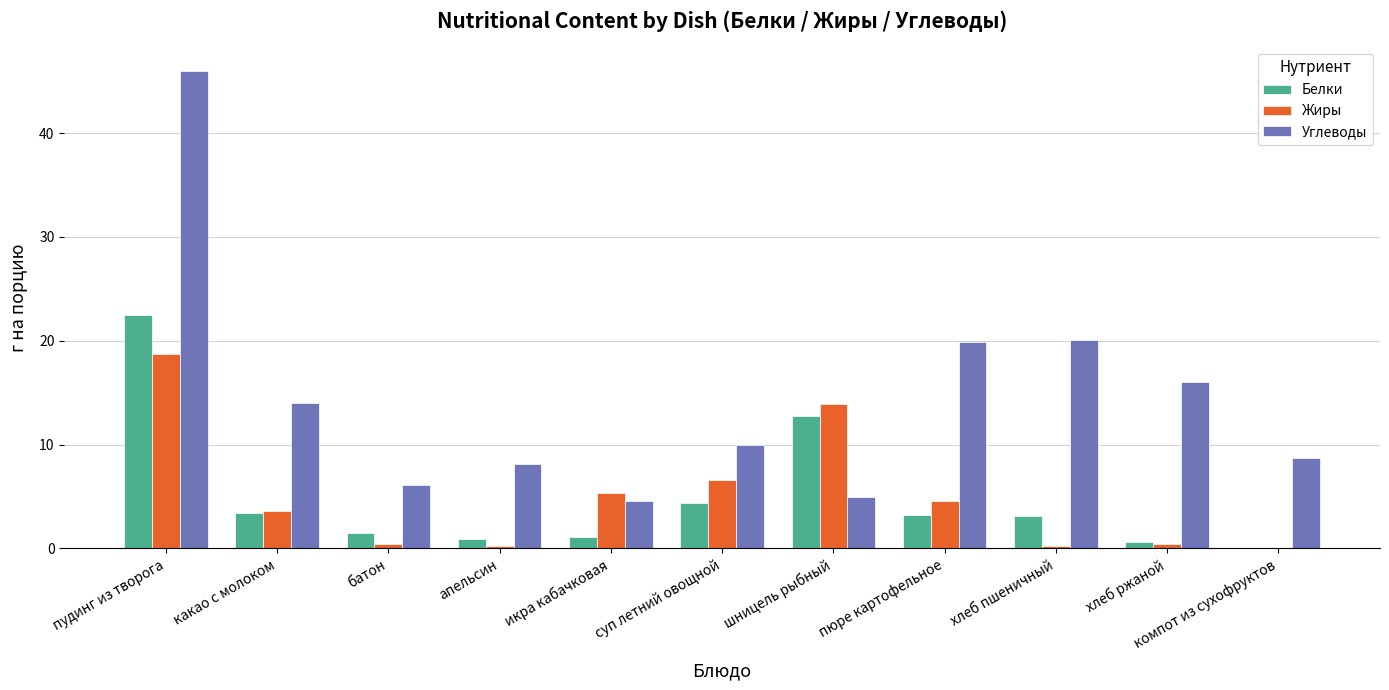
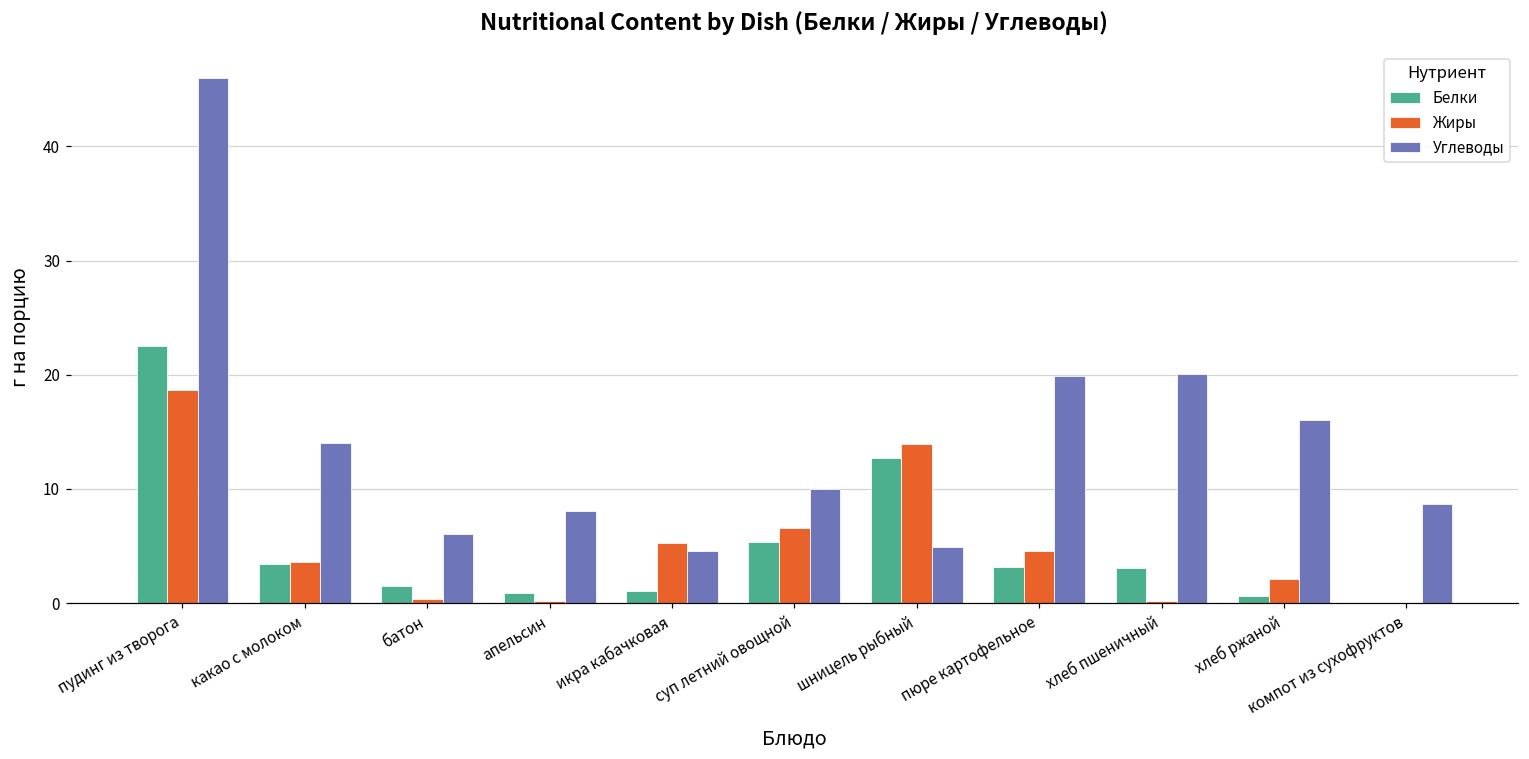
  {
    "Белки": {
      "пудинг из творога": 22.5,
      "какао с молоком": 3.4,
      "батон": 1.5,
      "апельсин": 0.9,
      "икра кабачковая": 1.1,
-     "суп летний овощной": 4.4,
+     "суп летний овощной": 5.4,
      "шницель рыбный": 12.7,
      "пюре картофельное": 3.2,
      "хлеб пшеничный": 3.1,
      "хлеб ржаной": 0.6,
      "компот из сухофруктов": 0.0
    },
    "Жиры": {
      "пудинг из творога": 18.7,
      "какао с молоком": 3.6,
      "батон": 0.4,
      "икра кабачковая": 5.3,
      "суп летний овощной": 6.6,
      "шницель рыбный": 13.9,
      "пюре картофельное": 4.6,
-     "хлеб ржаной": 0.4,
+     "хлеб ржаной": 2.1,
      "компот из сухофруктов": 0.0
    },
    "Углеводы": {
      "пудинг из творога": 46.0,
      "какао с молоком": 14.0,
      "батон": 6.1,
      "апельсин": 8.1,
      "икра кабачковая": 4.6,
      "суп летний овощной": 10.0,
      "шницель рыбный": 4.9,
      "пюре картофельное": 19.9,
      "хлеб пшеничный": 20.1,
      "хлеб ржаной": 16.0,
      "компот из сухофруктов": 8.7
    }
  }
